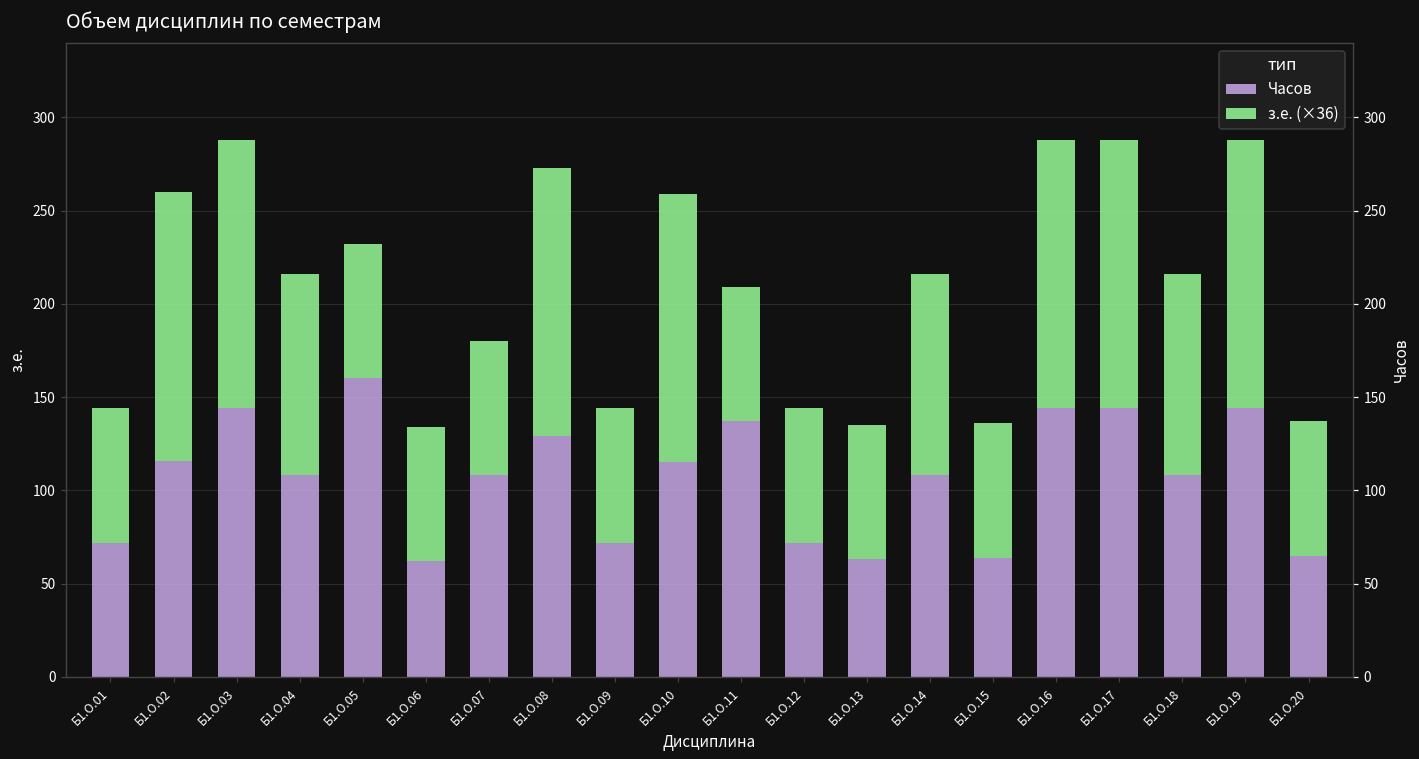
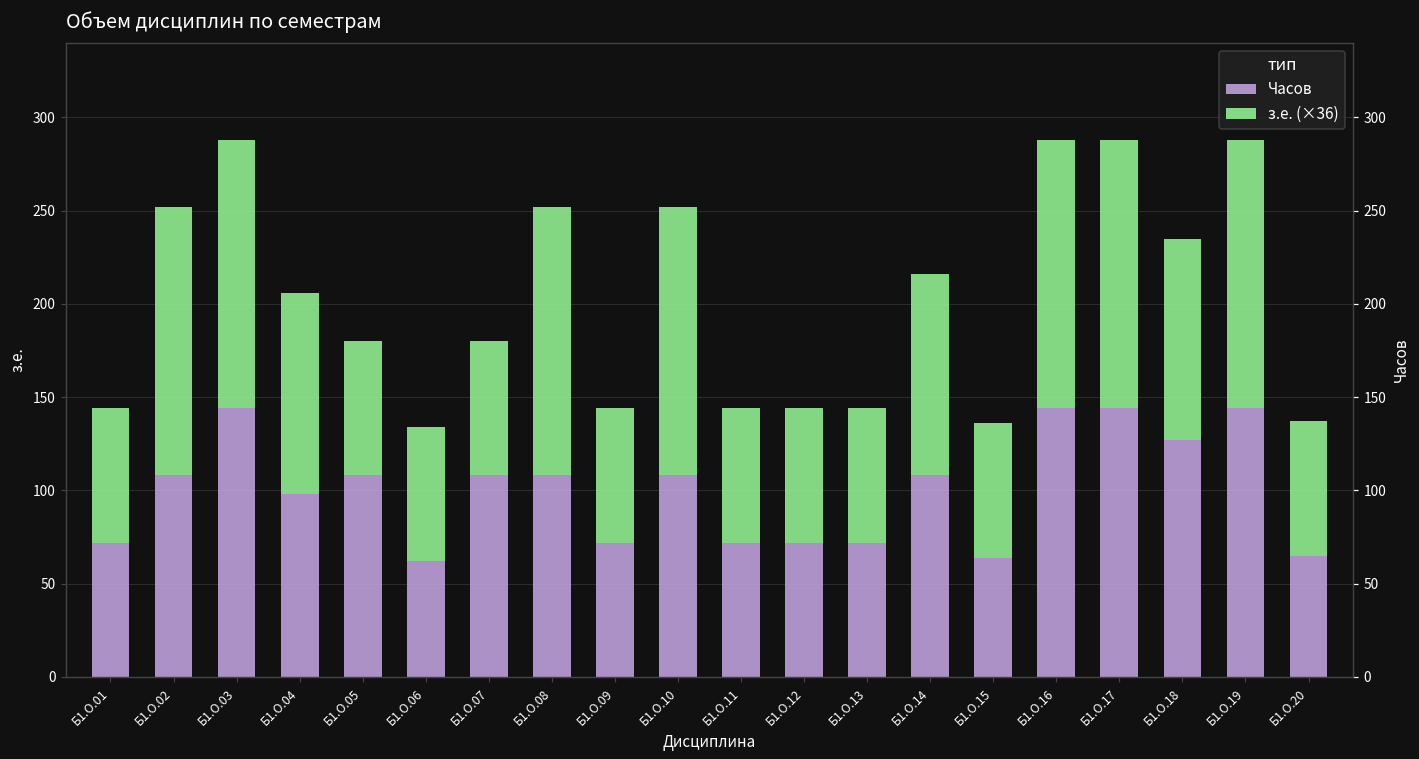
  {
    "Часов": {
      "Б1.О.01": 72,
-     "Б1.О.02": 116,
+     "Б1.О.02": 108,
      "Б1.О.03": 144,
-     "Б1.О.04": 108,
-     "Б1.О.05": 160,
+     "Б1.О.04": 98,
+     "Б1.О.05": 108,
      "Б1.О.06": 62,
      "Б1.О.07": 108,
-     "Б1.О.08": 129,
+     "Б1.О.08": 108,
      "Б1.О.09": 72,
-     "Б1.О.10": 115,
-     "Б1.О.11": 137,
+     "Б1.О.10": 108,
+     "Б1.О.11": 72,
      "Б1.О.12": 72,
-     "Б1.О.13": 63,
+     "Б1.О.13": 72,
      "Б1.О.14": 108,
      "Б1.О.15": 64,
      "Б1.О.16": 144,
      "Б1.О.17": 144,
-     "Б1.О.18": 108,
+     "Б1.О.18": 127,
      "Б1.О.19": 144,
      "Б1.О.20": 65
    },
    "з.е. (×36)": {
      "Б1.О.01": 72,
      "Б1.О.02": 144,
      "Б1.О.03": 144,
      "Б1.О.04": 108,
      "Б1.О.05": 72,
      "Б1.О.06": 72,
      "Б1.О.07": 72,
      "Б1.О.08": 144,
      "Б1.О.09": 72,
      "Б1.О.10": 144,
      "Б1.О.11": 72,
      "Б1.О.12": 72,
      "Б1.О.13": 72,
      "Б1.О.14": 108,
      "Б1.О.15": 72,
      "Б1.О.16": 144,
      "Б1.О.17": 144,
      "Б1.О.18": 108,
      "Б1.О.19": 144,
      "Б1.О.20": 72
    }
  }
